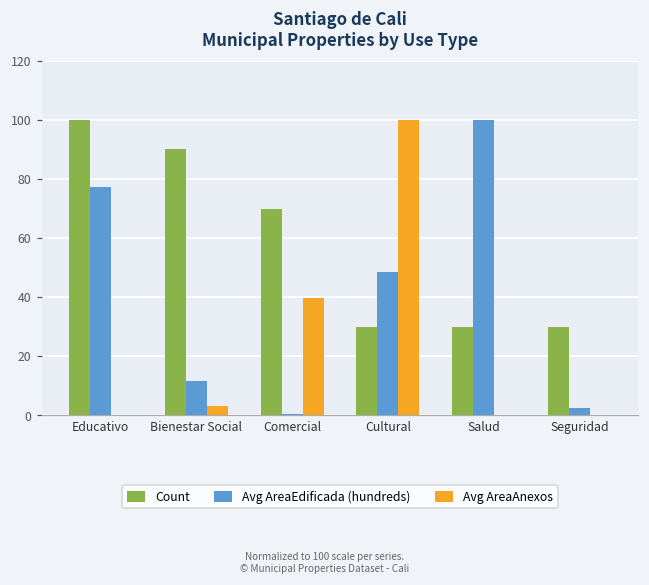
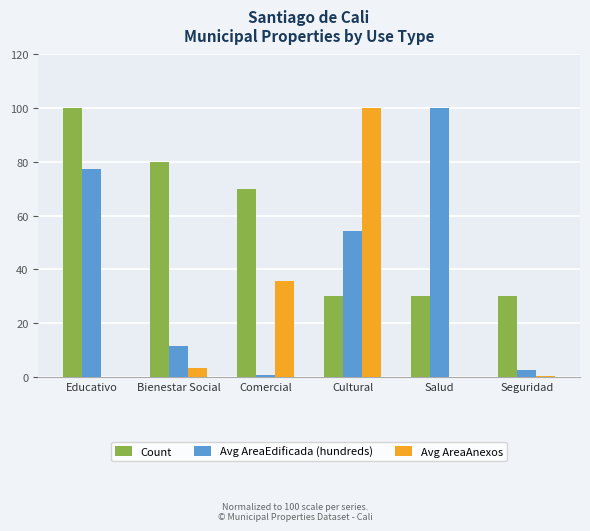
  {
    "Count": {
      "Educativo": 100,
-     "Bienestar Social": 90,
+     "Bienestar Social": 80,
      "Comercial": 70,
      "Cultural": 30,
      "Salud": 30,
      "Seguridad": 30
    },
    "Avg AreaEdificada (hundreds)": {
      "Educativo": 77,
      "Bienestar Social": 12,
-     "Cultural": 48,
+     "Cultural": 54,
      "Salud": 100,
      "Seguridad": 3
    },
    "Avg AreaAnexos": {
      "Educativo": 0,
      "Bienestar Social": 3,
-     "Comercial": 40,
+     "Comercial": 36,
      "Cultural": 100,
      "Salud": 0
    }
  }
